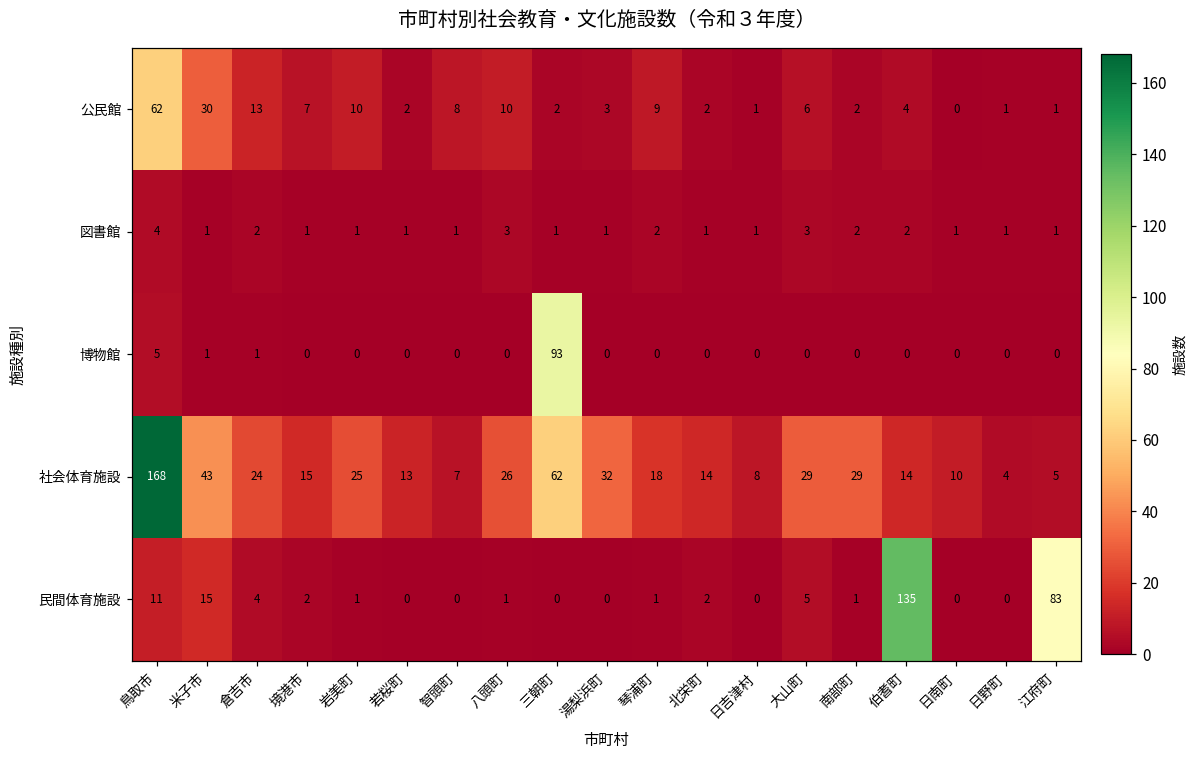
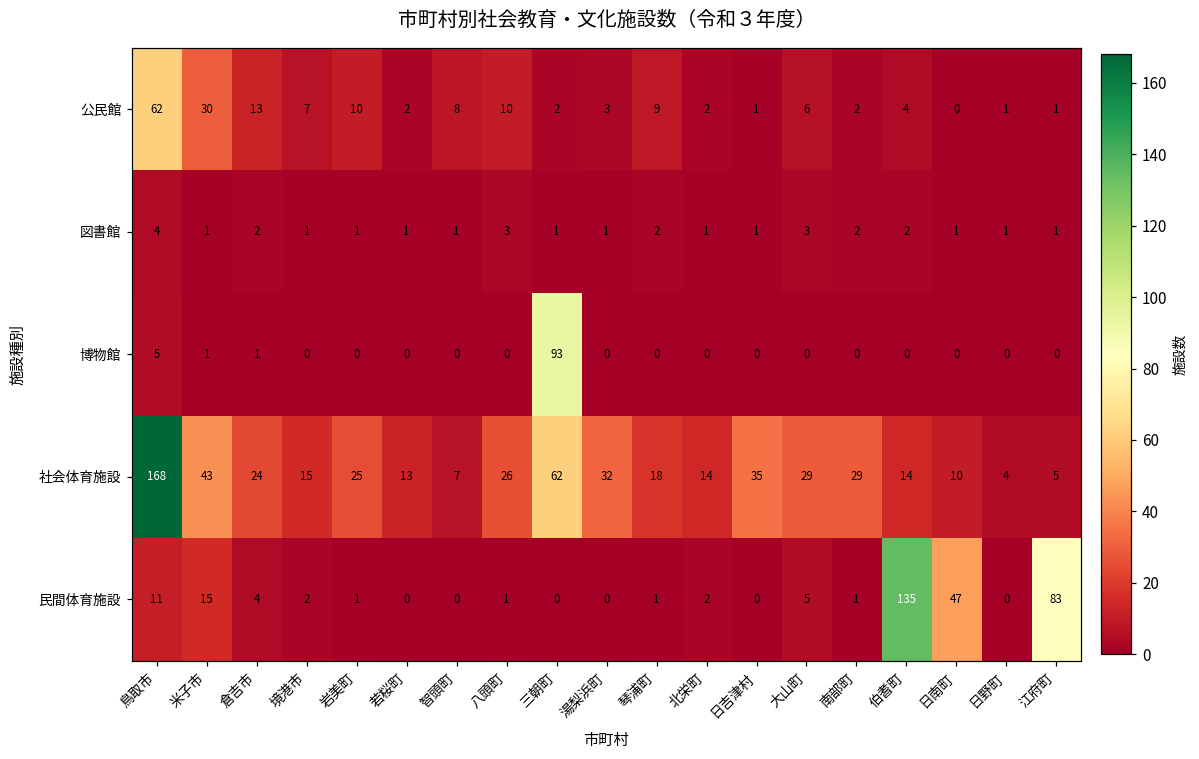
  {
    "公民館": {
      "鳥取市": 62,
      "米子市": 30,
      "倉吉市": 13,
      "境港市": 7,
      "岩美町": 10,
      "若桜町": 2,
      "智頭町": 8,
      "八頭町": 10,
      "三朝町": 2,
      "湯梨浜町": 3,
      "琴浦町": 9,
      "北栄町": 2,
      "日吉津村": 1,
      "大山町": 6,
      "南部町": 2,
      "伯耆町": 4,
      "日南町": 0,
      "日野町": 1,
      "江府町": 1
    },
    "図書館": {
      "鳥取市": 4,
      "米子市": 1,
      "倉吉市": 2,
      "境港市": 1,
      "岩美町": 1,
      "若桜町": 1,
      "智頭町": 1,
      "八頭町": 3,
      "三朝町": 1,
      "湯梨浜町": 1,
      "琴浦町": 2,
      "北栄町": 1,
      "日吉津村": 1,
      "大山町": 3,
      "南部町": 2,
      "伯耆町": 2,
      "日南町": 1,
      "日野町": 1,
      "江府町": 1
    },
    "博物館": {
      "鳥取市": 5,
      "米子市": 1,
      "倉吉市": 1,
      "境港市": 0,
      "岩美町": 0,
      "若桜町": 0,
      "智頭町": 0,
      "八頭町": 0,
      "三朝町": 93,
      "湯梨浜町": 0,
      "琴浦町": 0,
      "北栄町": 0,
      "日吉津村": 0,
      "大山町": 0,
      "南部町": 0,
      "伯耆町": 0,
      "日南町": 0,
      "日野町": 0,
      "江府町": 0
    },
    "社会体育施設": {
      "鳥取市": 168,
      "米子市": 43,
      "倉吉市": 24,
      "境港市": 15,
      "岩美町": 25,
      "若桜町": 13,
      "智頭町": 7,
      "八頭町": 26,
      "三朝町": 62,
      "湯梨浜町": 32,
      "琴浦町": 18,
      "北栄町": 14,
-     "日吉津村": 8,
+     "日吉津村": 35,
      "大山町": 29,
      "南部町": 29,
      "伯耆町": 14,
      "日南町": 10,
      "日野町": 4,
      "江府町": 5
    },
    "民間体育施設": {
      "鳥取市": 11,
      "米子市": 15,
      "倉吉市": 4,
      "境港市": 2,
      "岩美町": 1,
      "若桜町": 0,
      "智頭町": 0,
      "八頭町": 1,
      "三朝町": 0,
      "湯梨浜町": 0,
      "琴浦町": 1,
      "北栄町": 2,
      "日吉津村": 0,
      "大山町": 5,
      "南部町": 1,
      "伯耆町": 135,
-     "日南町": 0,
+     "日南町": 47,
      "日野町": 0,
      "江府町": 83
    }
  }
